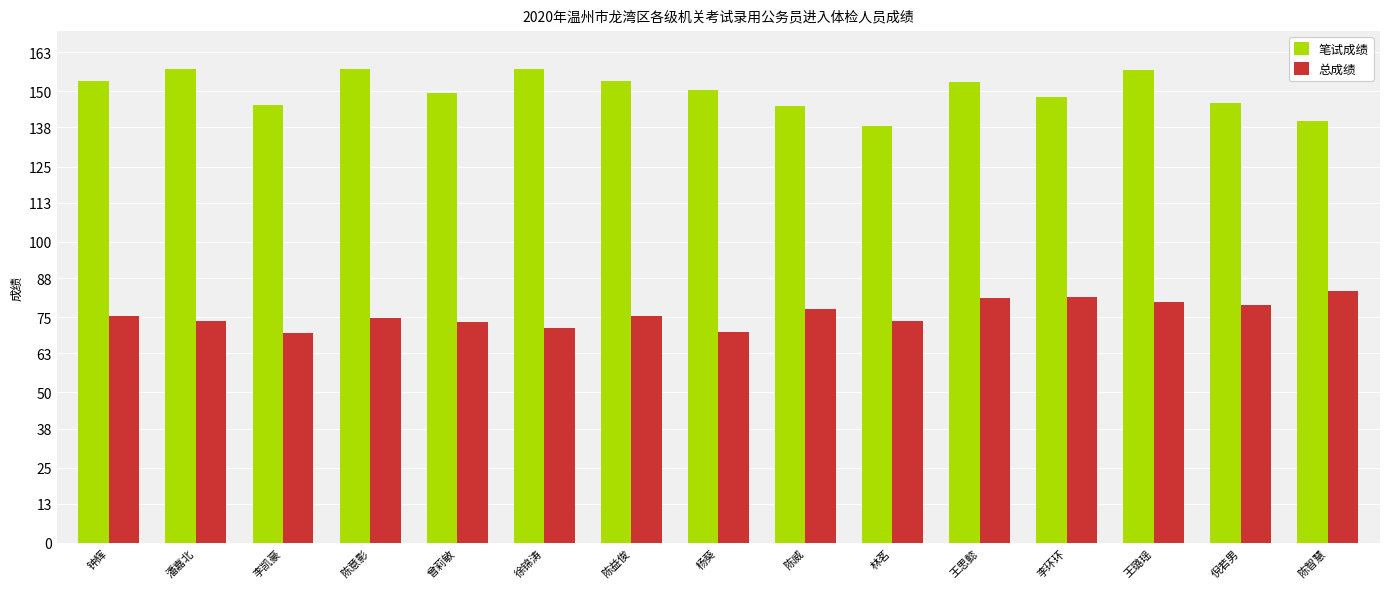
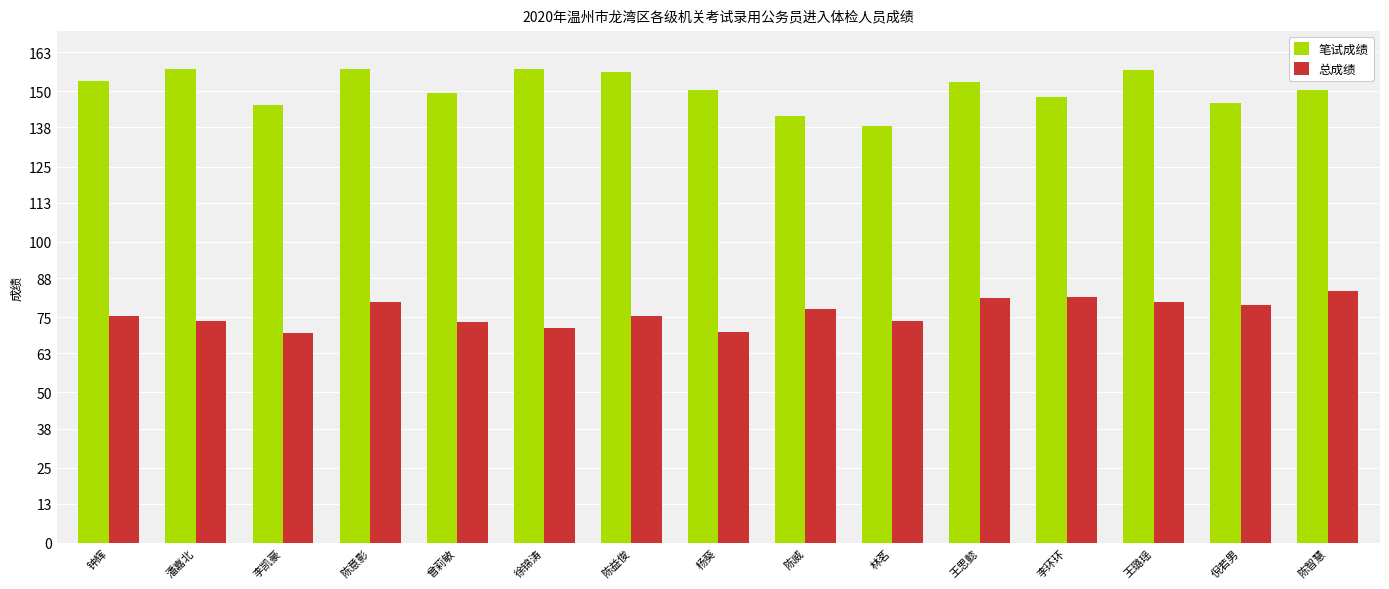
  {
    "笔试成绩": {
      "钟辉": 154,
      "潘嘉北": 158,
      "李凯豪": 146,
      "陈意影": 158,
      "曾莉敏": 150,
      "徐锦涛": 158,
-     "陈益俊": 154,
+     "陈益俊": 156,
      "杨葵": 151,
-     "陈威": 145,
+     "陈威": 142,
      "林茗": 139,
      "王思懿": 153,
      "李环环": 148,
      "王璐瑶": 157,
      "倪若男": 146,
-     "陈智慧": 140
+     "陈智慧": 151
    },
    "总成绩": {
      "钟辉": 75,
      "潘嘉北": 74,
      "李凯豪": 70,
-     "陈意影": 75,
+     "陈意影": 80,
      "曾莉敏": 73,
      "徐锦涛": 71,
      "陈益俊": 75,
      "杨葵": 70,
      "陈威": 78,
      "林茗": 74,
      "王思懿": 81,
      "李环环": 82,
      "王璐瑶": 80,
      "倪若男": 79,
      "陈智慧": 84
    }
  }
